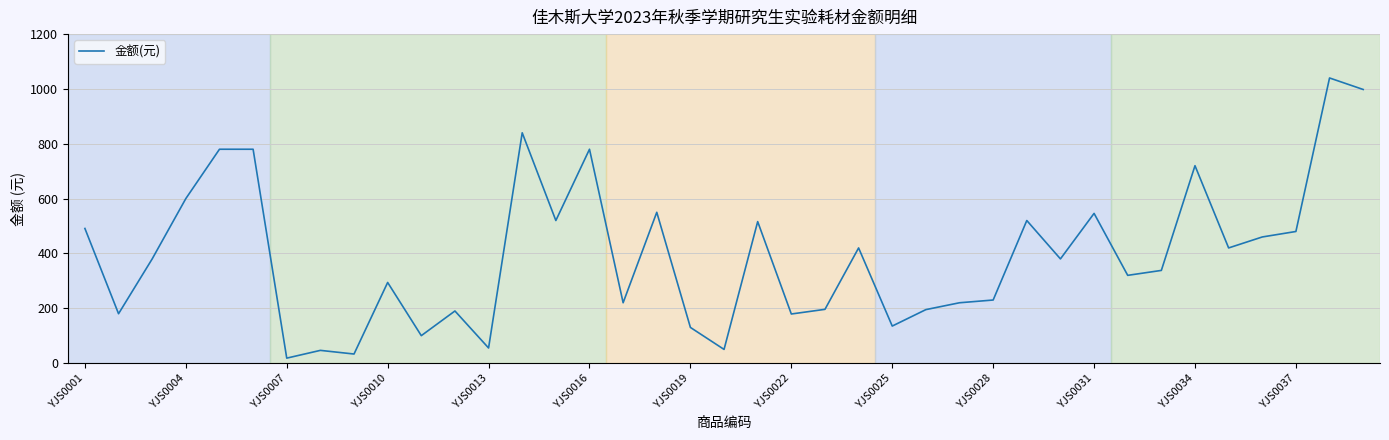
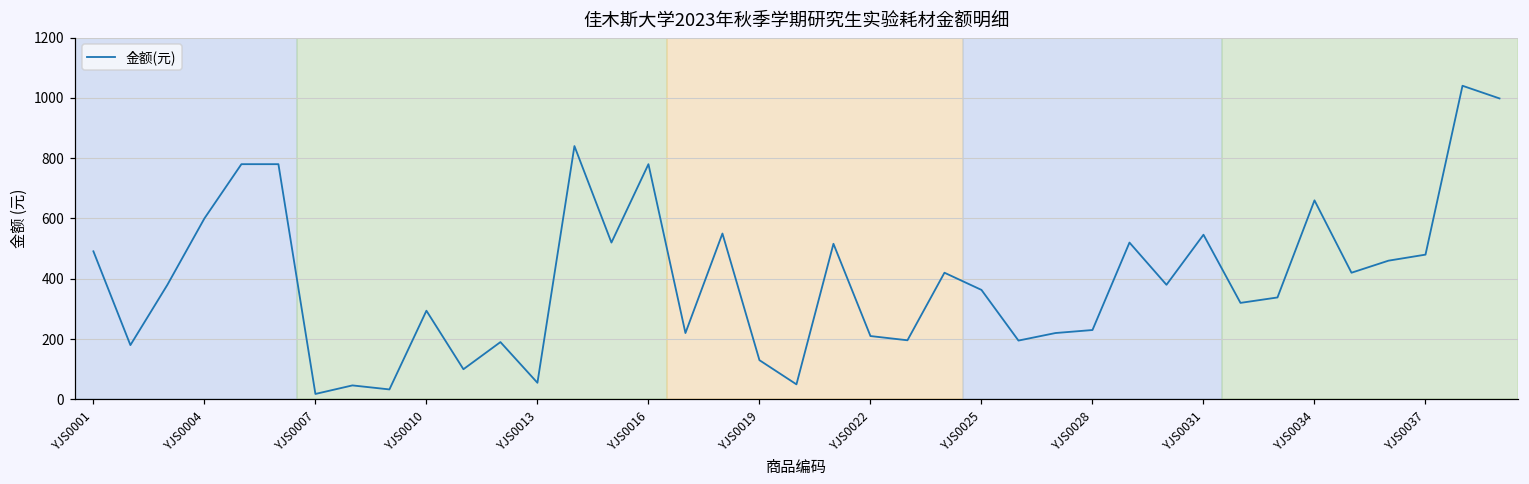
  {
    "YJS0001": 490,
    "YJS0004": 600,
    "YJS0007": 20,
    "YJS0010": 290,
    "YJS0013": 60,
    "YJS0016": 780,
    "YJS0019": 130,
-   "YJS0022": 180,
-   "YJS0025": 140,
+   "YJS0022": 210,
+   "YJS0025": 360,
    "YJS0028": 230,
    "YJS0031": 550,
-   "YJS0034": 720,
+   "YJS0034": 660,
    "YJS0037": 480
  }
